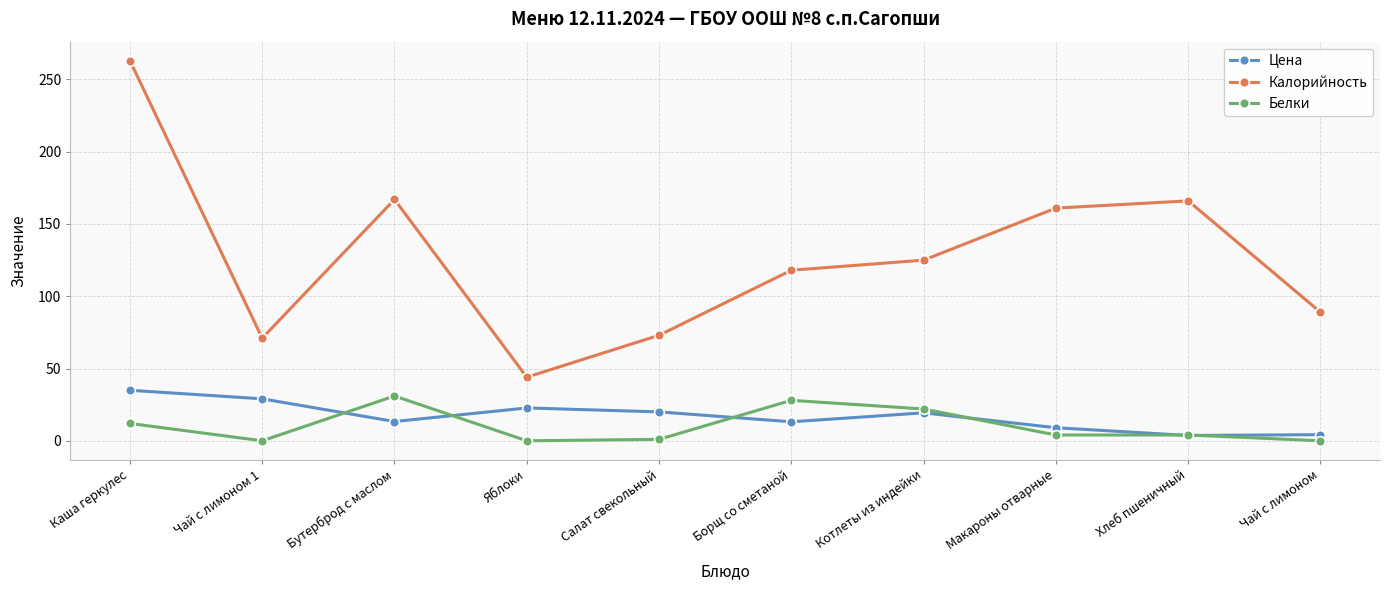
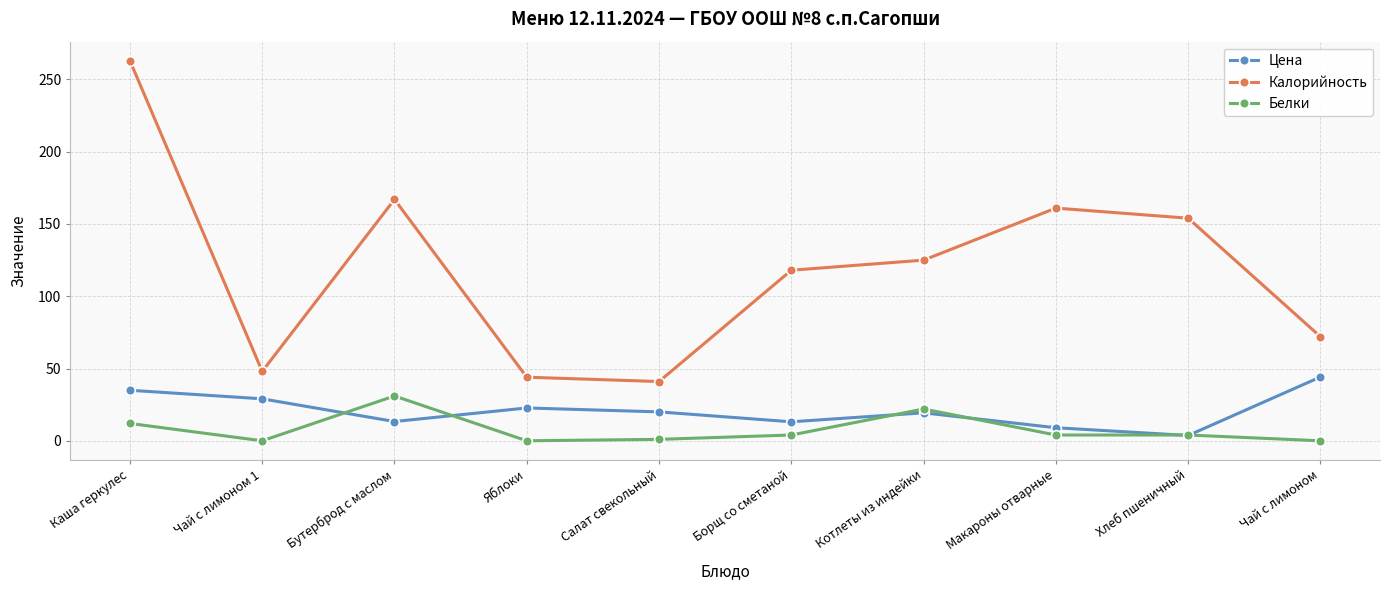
  {
    "Цена": {
      "Каша геркулес": 35,
      "Чай с лимоном 1": 29,
      "Бутерброд с маслом": 13,
      "Яблоки": 23,
      "Салат свекольный": 20,
      "Борщ со сметаной": 13,
      "Котлеты из индейки": 19,
      "Макароны отварные": 9,
-     "Чай с лимоном": 4
+     "Чай с лимоном": 44
    },
    "Калорийность": {
      "Каша геркулес": 263,
-     "Чай с лимоном 1": 71,
+     "Чай с лимоном 1": 48,
      "Бутерброд с маслом": 167,
      "Яблоки": 44,
-     "Салат свекольный": 73,
+     "Салат свекольный": 41,
      "Борщ со сметаной": 118,
      "Котлеты из индейки": 125,
      "Макароны отварные": 161,
-     "Хлеб пшеничный": 166,
-     "Чай с лимоном": 89
+     "Хлеб пшеничный": 154,
+     "Чай с лимоном": 72
    },
    "Белки": {
      "Каша геркулес": 12,
      "Чай с лимоном 1": 0,
      "Бутерброд с маслом": 31,
      "Яблоки": 0,
      "Салат свекольный": 1,
-     "Борщ со сметаной": 28,
+     "Борщ со сметаной": 4,
      "Котлеты из индейки": 22,
      "Макароны отварные": 4,
      "Чай с лимоном": 0
    }
  }
